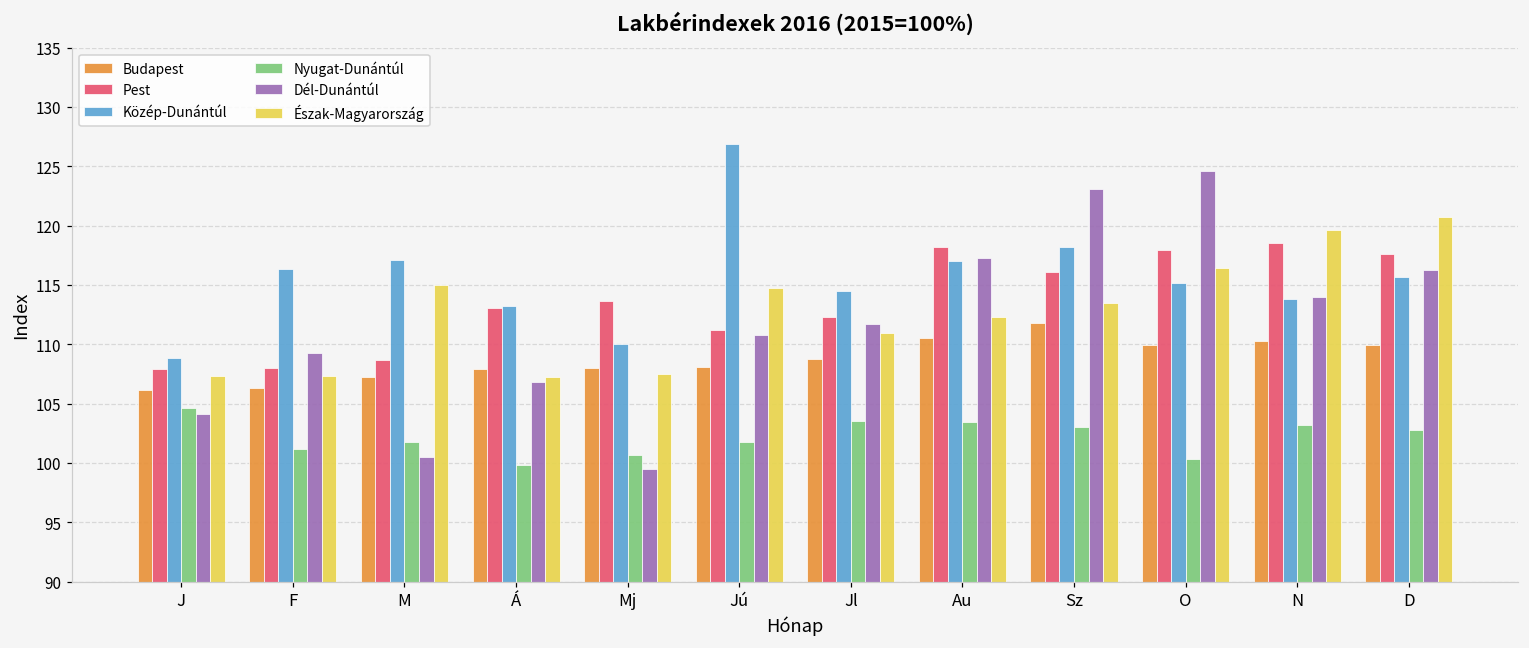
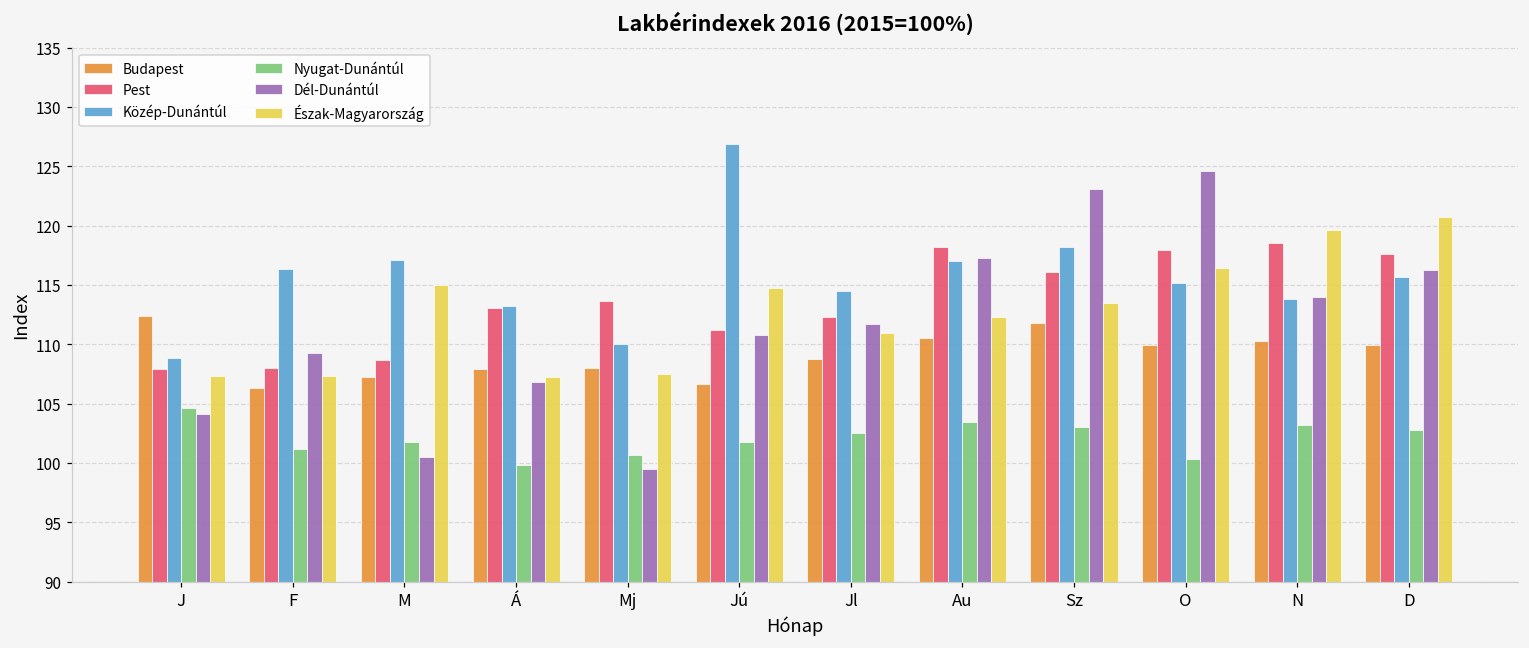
  {
    "Budapest": {
-     "J": 106.2,
+     "J": 112.4,
      "F": 106.3,
      "M": 107.2,
      "Á": 107.9,
      "Mj": 108.0,
-     "Jú": 108.1,
+     "Jú": 106.6,
      "Jl": 108.8,
      "Au": 110.5,
      "Sz": 111.8,
      "O": 109.9,
      "N": 110.3,
      "D": 109.9
    },
    "Pest": {
      "J": 107.9,
      "F": 108.0,
      "M": 108.7,
      "Á": 113.0,
      "Mj": 113.7,
      "Jú": 111.2,
      "Jl": 112.3,
      "Au": 118.2,
      "Sz": 116.1,
      "O": 117.9,
      "N": 118.5,
      "D": 117.7
    },
    "Közép-Dunántúl": {
      "J": 108.9,
      "F": 116.4,
      "M": 117.1,
      "Á": 113.2,
      "Mj": 110.0,
      "Jú": 126.9,
      "Jl": 114.5,
      "Au": 117.1,
      "Sz": 118.2,
      "O": 115.2,
      "N": 113.8,
      "D": 115.7
    },
    "Nyugat-Dunántúl": {
      "J": 104.6,
      "F": 101.2,
      "M": 101.8,
      "Á": 99.8,
      "Mj": 100.7,
      "Jú": 101.7,
-     "Jl": 103.5,
+     "Jl": 102.5,
      "Au": 103.5,
      "Sz": 103.0,
      "O": 100.4,
      "N": 103.2,
      "D": 102.8
    },
    "Dél-Dunántúl": {
      "J": 104.2,
      "F": 109.3,
      "M": 100.5,
      "Á": 106.8,
      "Mj": 99.5,
      "Jú": 110.8,
      "Jl": 111.7,
      "Au": 117.3,
      "Sz": 123.1,
      "O": 124.6,
      "N": 114.0,
      "D": 116.3
    },
    "Észak-Magyarország": {
      "J": 107.4,
      "F": 107.3,
      "M": 115.0,
      "Á": 107.3,
      "Mj": 107.5,
      "Jú": 114.8,
      "Jl": 110.9,
      "Au": 112.3,
      "Sz": 113.4,
      "O": 116.4,
      "N": 119.7,
      "D": 120.8
    }
  }
